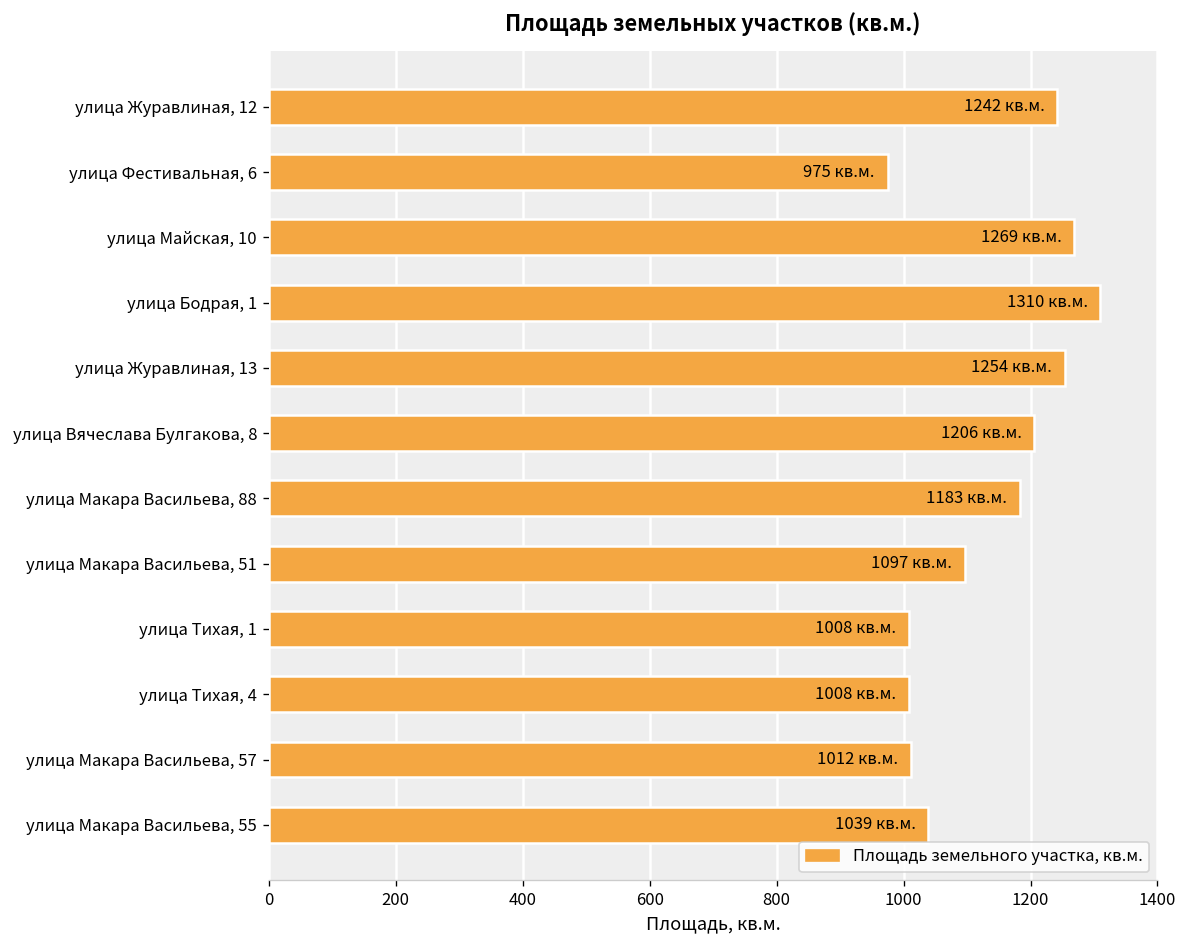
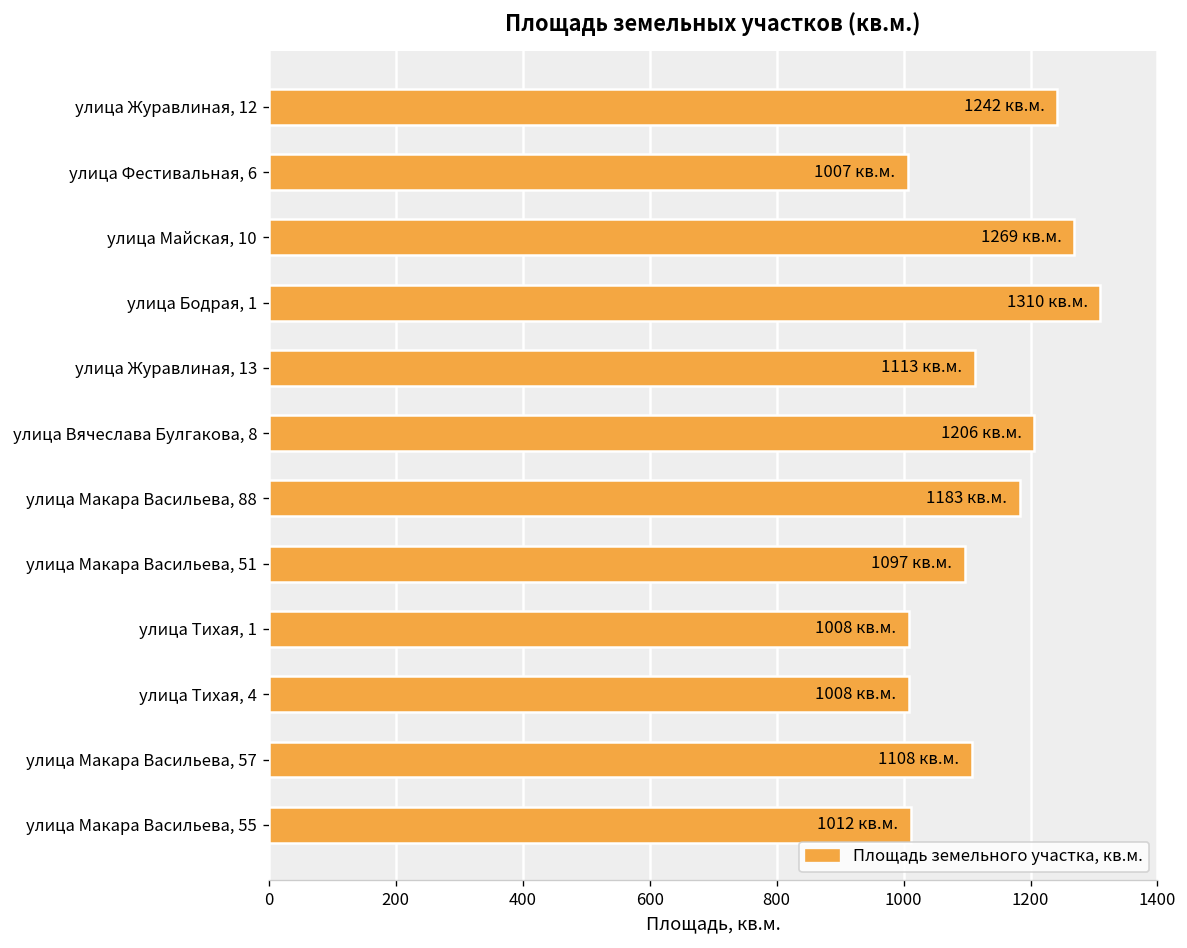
  {
    "улица Журавлиная, 12": 1242,
-   "улица Фестивальная, 6": 975,
+   "улица Фестивальная, 6": 1007,
    "улица Майская, 10": 1269,
    "улица Бодрая, 1": 1310,
-   "улица Журавлиная, 13": 1254,
+   "улица Журавлиная, 13": 1113,
    "улица Вячеслава Булгакова, 8": 1206,
    "улица Макара Васильева, 88": 1183,
    "улица Макара Васильева, 51": 1097,
    "улица Тихая, 1": 1008,
    "улица Тихая, 4": 1008,
-   "улица Макара Васильева, 57": 1012,
-   "улица Макара Васильева, 55": 1039
+   "улица Макара Васильева, 57": 1108,
+   "улица Макара Васильева, 55": 1012
  }
